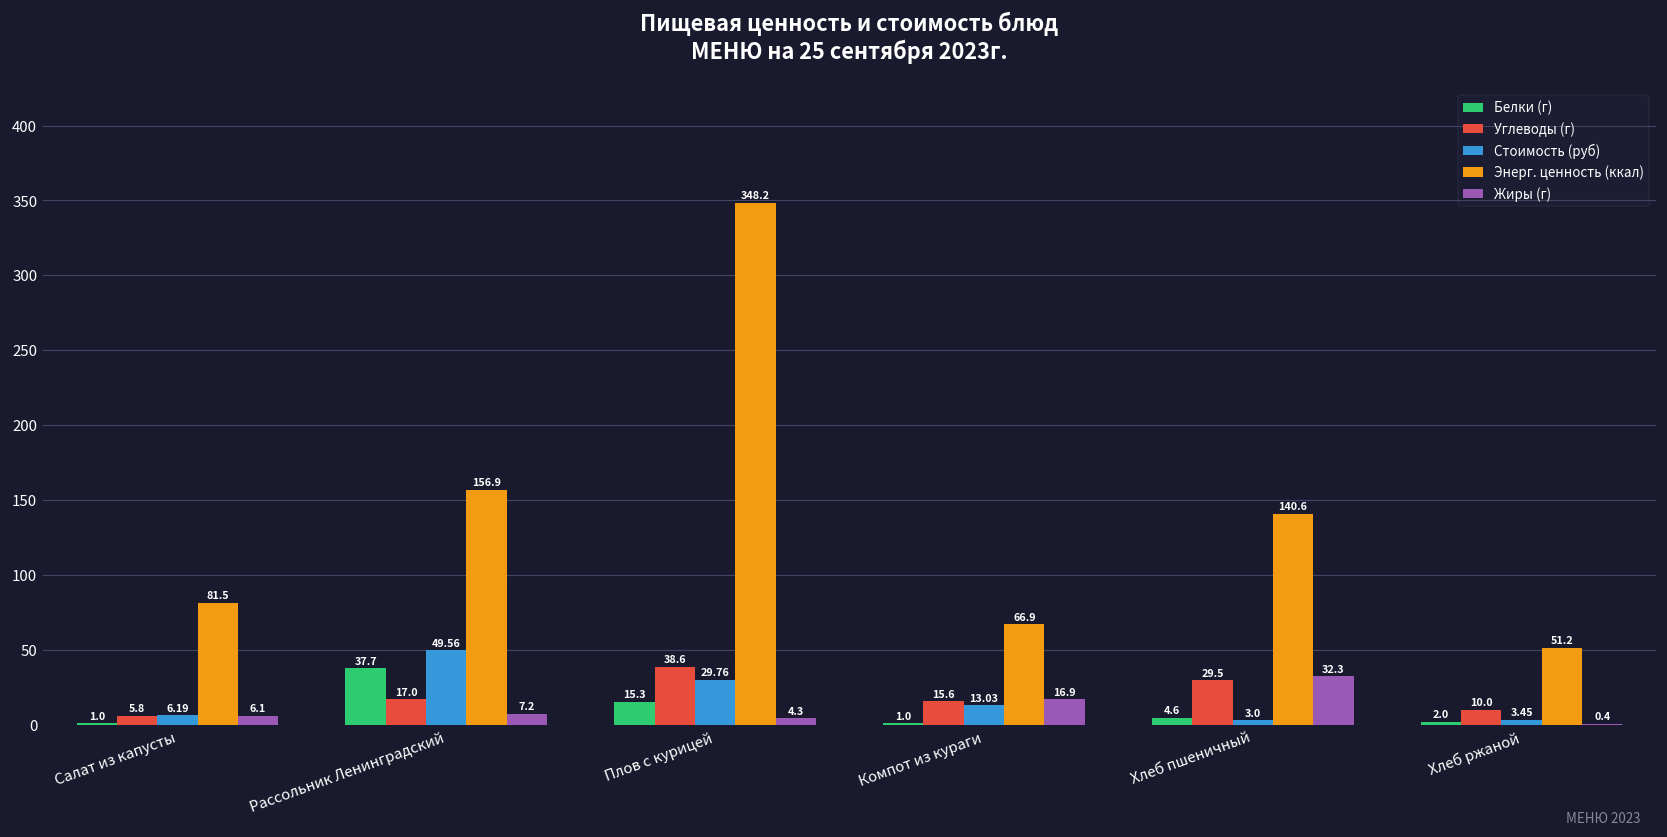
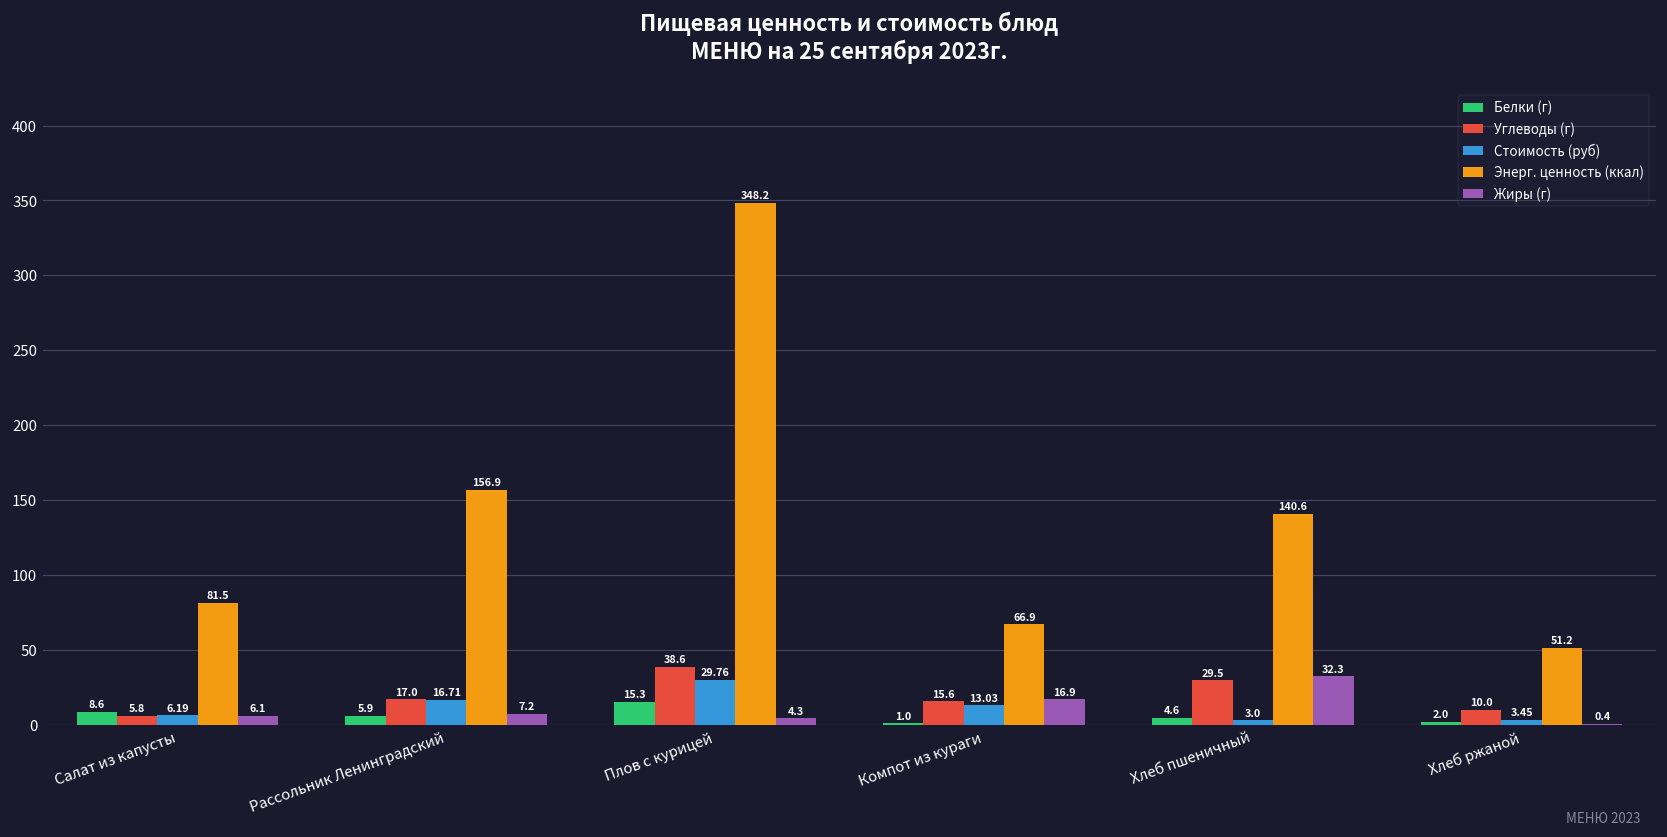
  {
    "Белки (г)": {
-     "Салат из капусты": 1.0,
-     "Рассольник Ленинградский": 37.7,
+     "Салат из капусты": 8.6,
+     "Рассольник Ленинградский": 5.9,
      "Плов с курицей": 15.3,
      "Компот из кураги": 1.0,
      "Хлеб пшеничный": 4.6,
      "Хлеб ржаной": 2.0
    },
    "Углеводы (г)": {
      "Салат из капусты": 5.8,
      "Рассольник Ленинградский": 17.0,
      "Плов с курицей": 38.6,
      "Компот из кураги": 15.6,
      "Хлеб пшеничный": 29.5,
      "Хлеб ржаной": 10.0
    },
    "Стоимость (руб)": {
      "Салат из капусты": 6.19,
-     "Рассольник Ленинградский": 49.56,
+     "Рассольник Ленинградский": 16.71,
      "Плов с курицей": 29.76,
      "Компот из кураги": 13.03,
      "Хлеб пшеничный": 3.0,
      "Хлеб ржаной": 3.45
    },
    "Энерг. ценность (ккал)": {
      "Салат из капусты": 81.5,
      "Рассольник Ленинградский": 156.9,
      "Плов с курицей": 348.2,
      "Компот из кураги": 66.9,
      "Хлеб пшеничный": 140.6,
      "Хлеб ржаной": 51.2
    },
    "Жиры (г)": {
      "Салат из капусты": 6.1,
      "Рассольник Ленинградский": 7.2,
      "Плов с курицей": 4.3,
      "Компот из кураги": 16.9,
      "Хлеб пшеничный": 32.3,
      "Хлеб ржаной": 0.4
    }
  }
